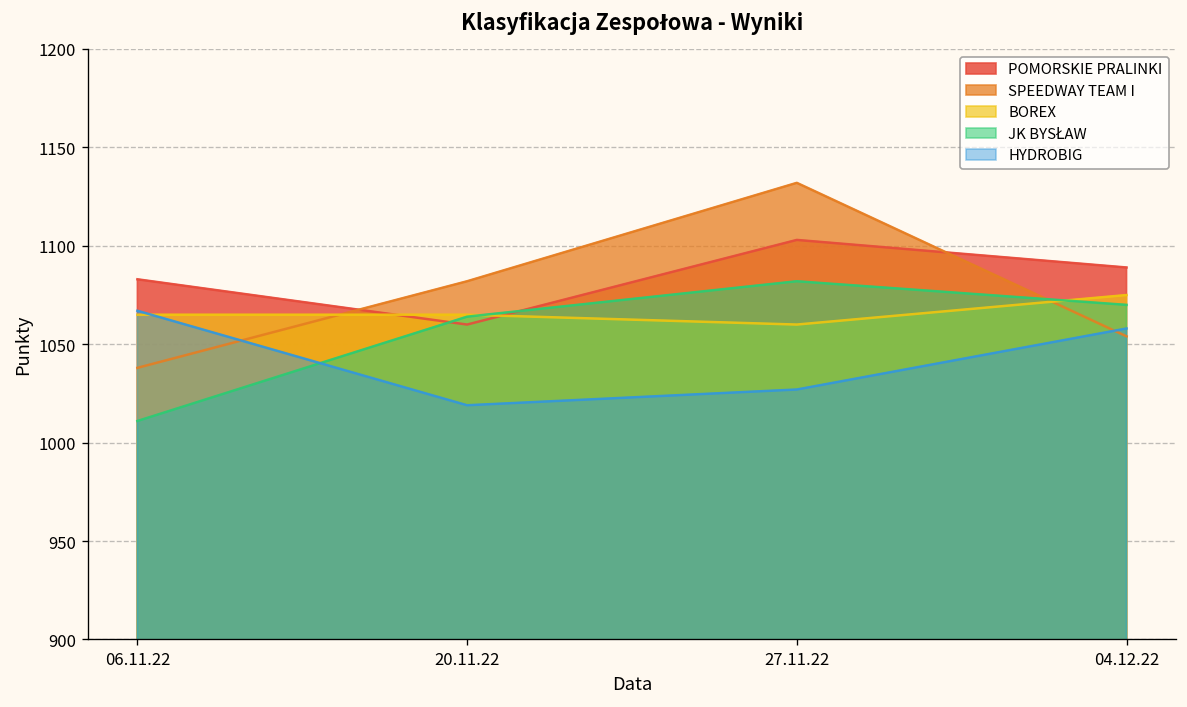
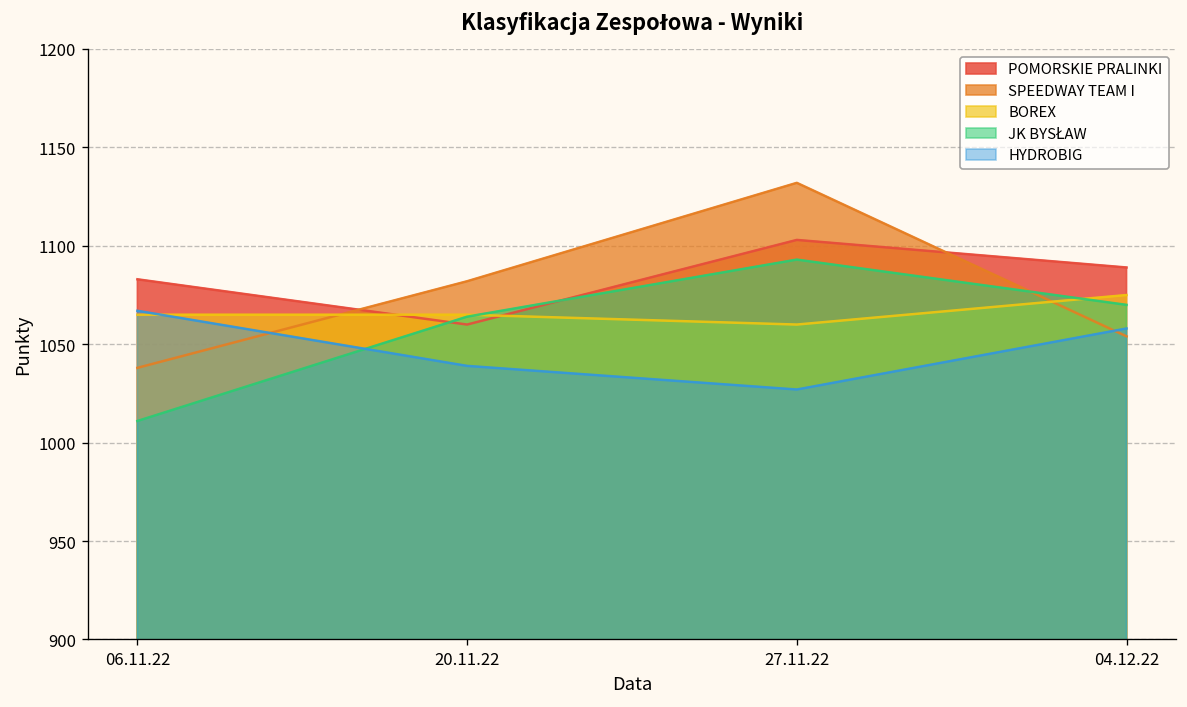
  {
    "BOREX": {
      "06.11.22": 1065,
      "27.11.22": 1060,
      "04.12.22": 1075
    },
    "JK BYSŁAW": {
      "06.11.22": 1011,
-     "27.11.22": 1082,
+     "27.11.22": 1093,
      "04.12.22": 1070
    },
    "HYDROBIG": {
      "06.11.22": 1067,
-     "20.11.22": 1019,
+     "20.11.22": 1039,
      "27.11.22": 1027,
      "04.12.22": 1058
    }
  }
